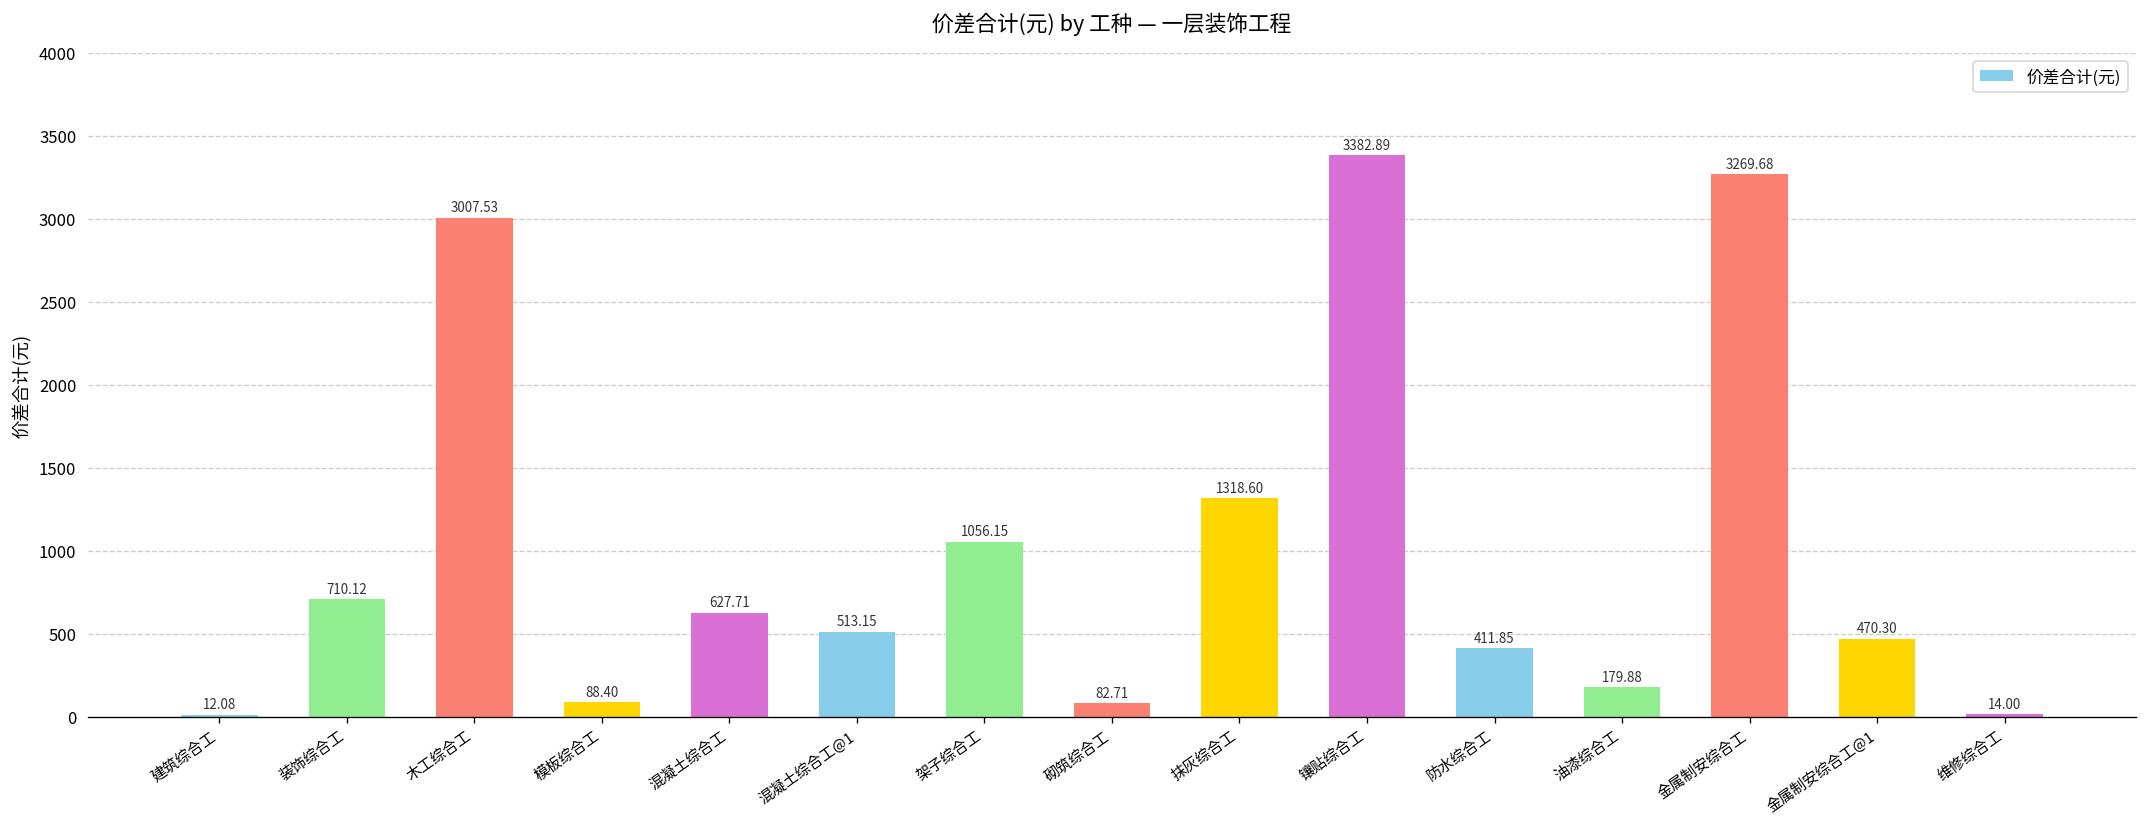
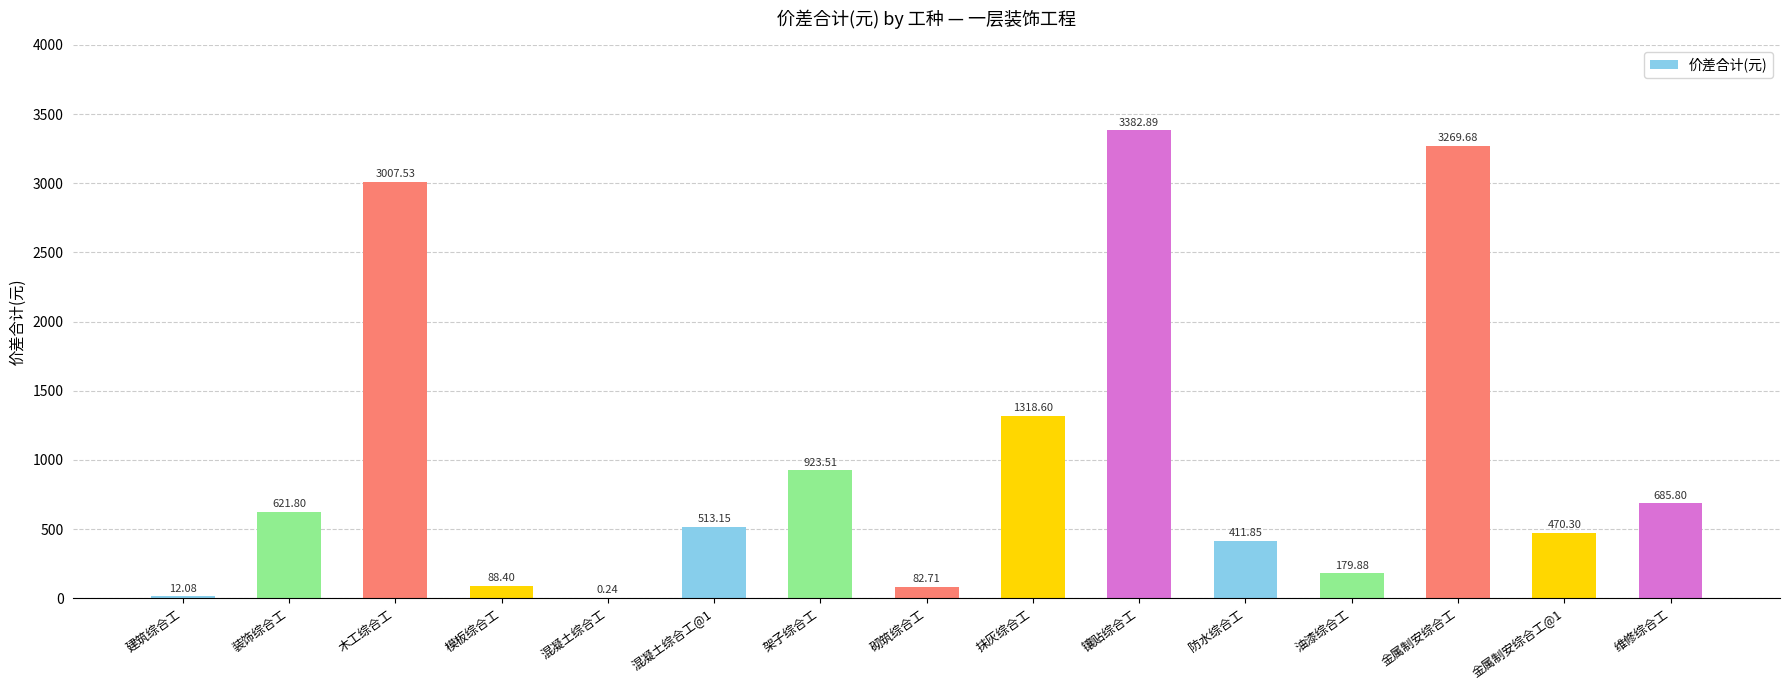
  {
    "建筑综合工": 12.08,
-   "装饰综合工": 710.12,
+   "装饰综合工": 621.80,
    "木工综合工": 3007.53,
    "模板综合工": 88.40,
-   "混凝土综合工": 627.71,
+   "混凝土综合工": 0.24,
    "混凝土综合工@1": 513.15,
-   "架子综合工": 1056.15,
+   "架子综合工": 923.51,
    "砌筑综合工": 82.71,
    "抹灰综合工": 1318.60,
    "镶贴综合工": 3382.89,
    "防水综合工": 411.85,
    "油漆综合工": 179.88,
    "金属制安综合工": 3269.68,
    "金属制安综合工@1": 470.30,
-   "维修综合工": 14.00
+   "维修综合工": 685.80
  }
